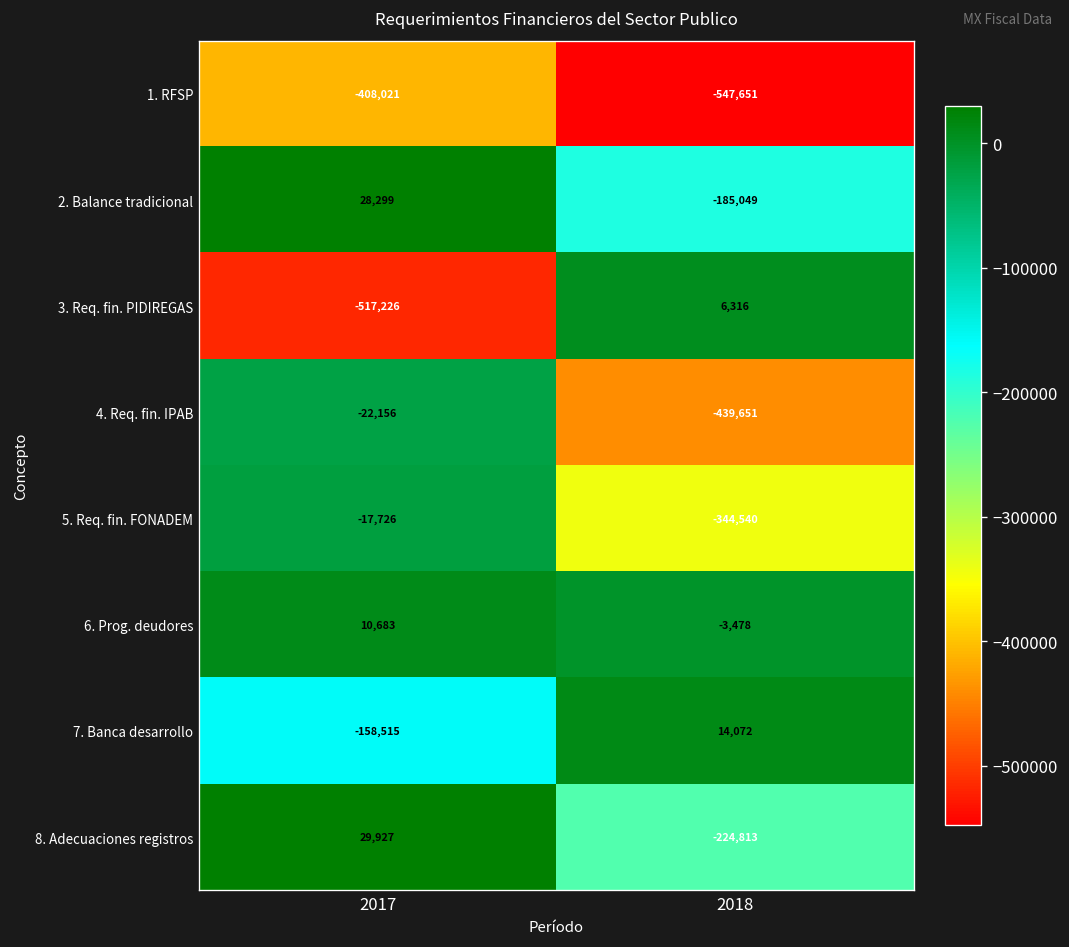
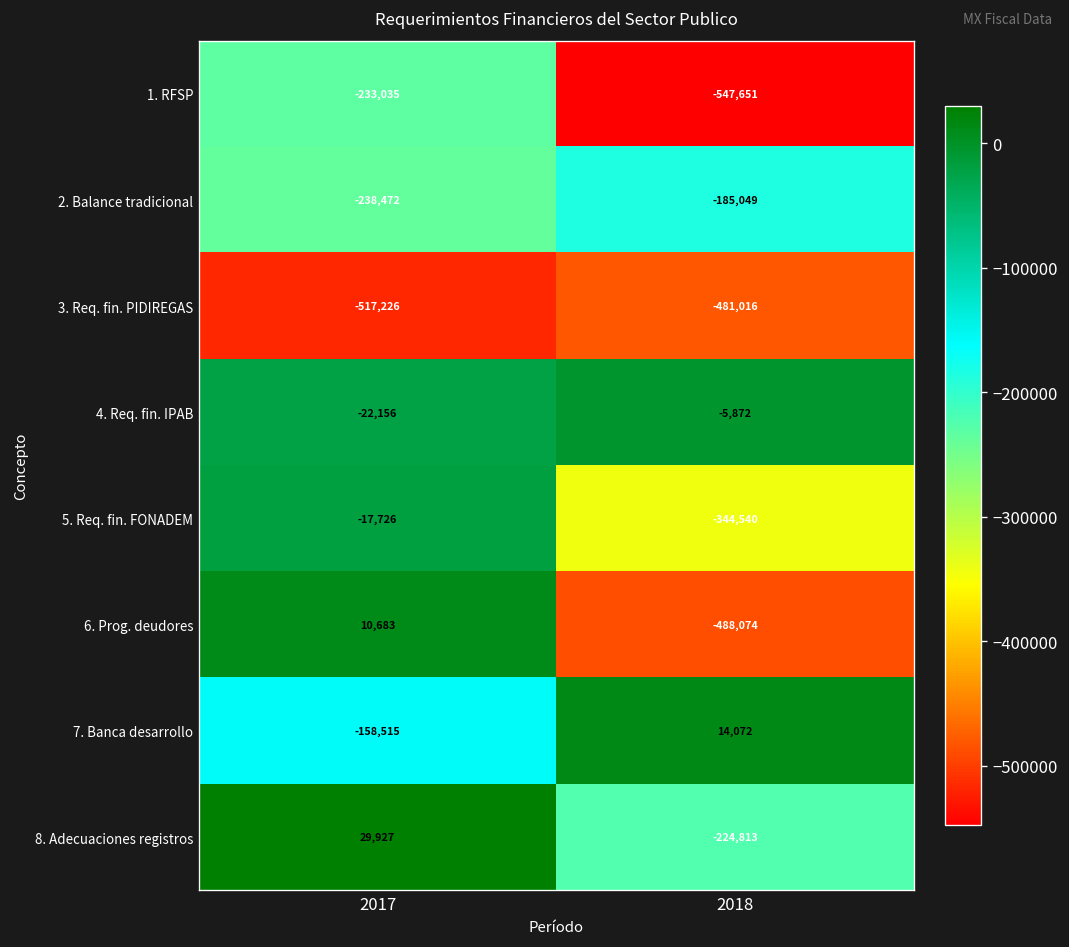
  {
    "1. RFSP": {
-     "2017": "-408,021",
+     "2017": "-233,035",
      "2018": "-547,651"
    },
    "2. Balance tradicional": {
-     "2017": "28,299",
+     "2017": "-238,472",
      "2018": "-185,049"
    },
    "3. Req. fin. PIDIREGAS": {
      "2017": "-517,226",
-     "2018": "6,316"
+     "2018": "-481,016"
    },
    "4. Req. fin. IPAB": {
      "2017": "-22,156",
-     "2018": "-439,651"
+     "2018": "-5,872"
    },
    "5. Req. fin. FONADEM": {
      "2017": "-17,726",
      "2018": "-344,540"
    },
    "6. Prog. deudores": {
      "2017": "10,683",
-     "2018": "-3,478"
+     "2018": "-488,074"
    },
    "7. Banca desarrollo": {
      "2017": "-158,515",
      "2018": "14,072"
    },
    "8. Adecuaciones registros": {
      "2017": "29,927",
      "2018": "-224,813"
    }
  }
